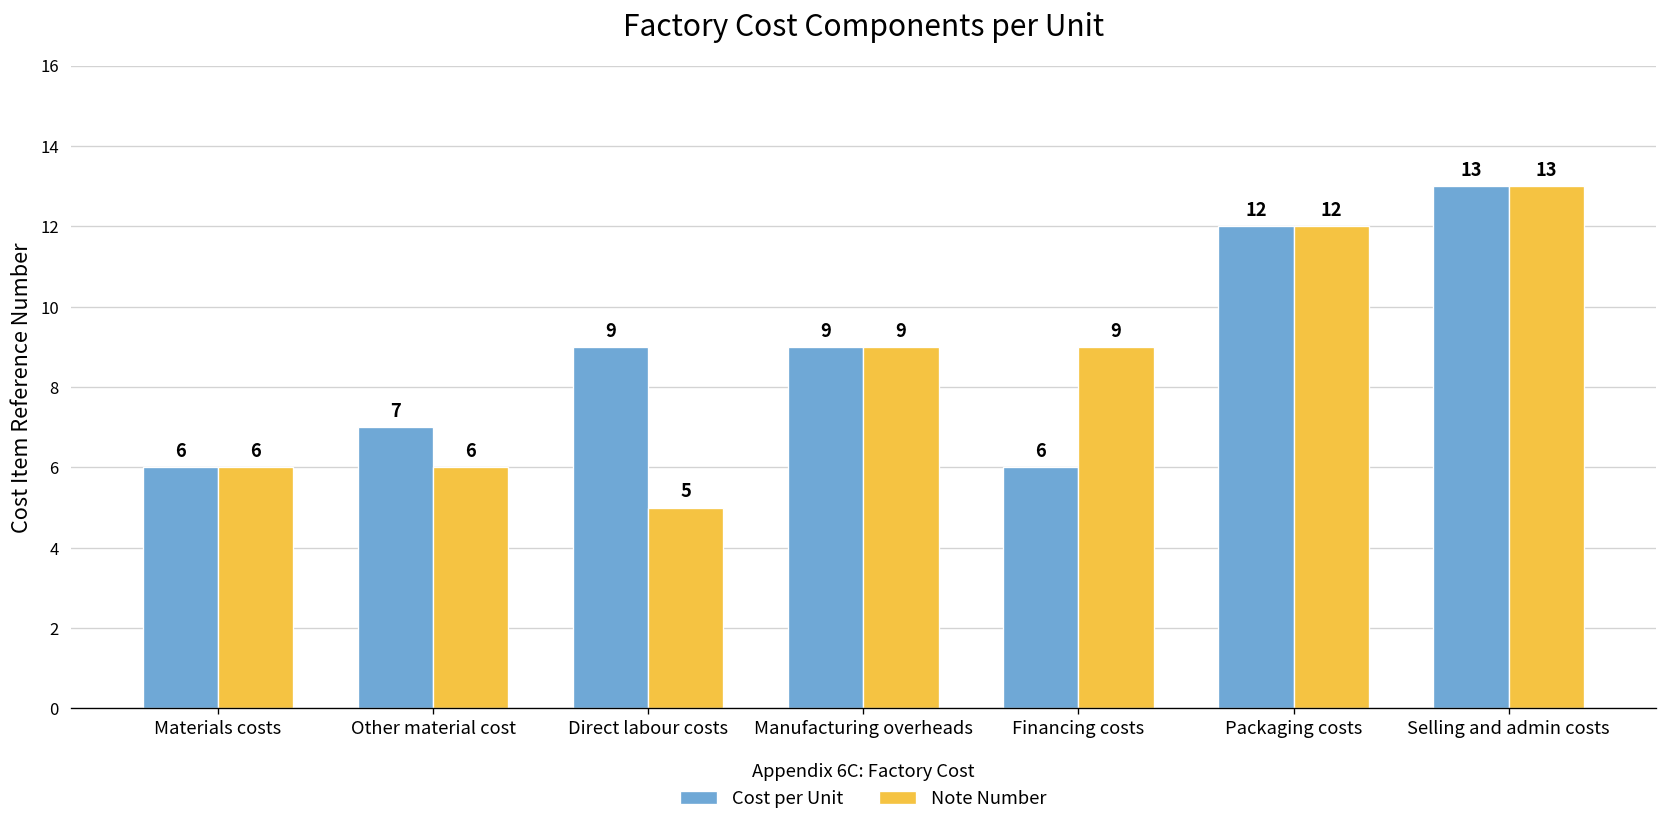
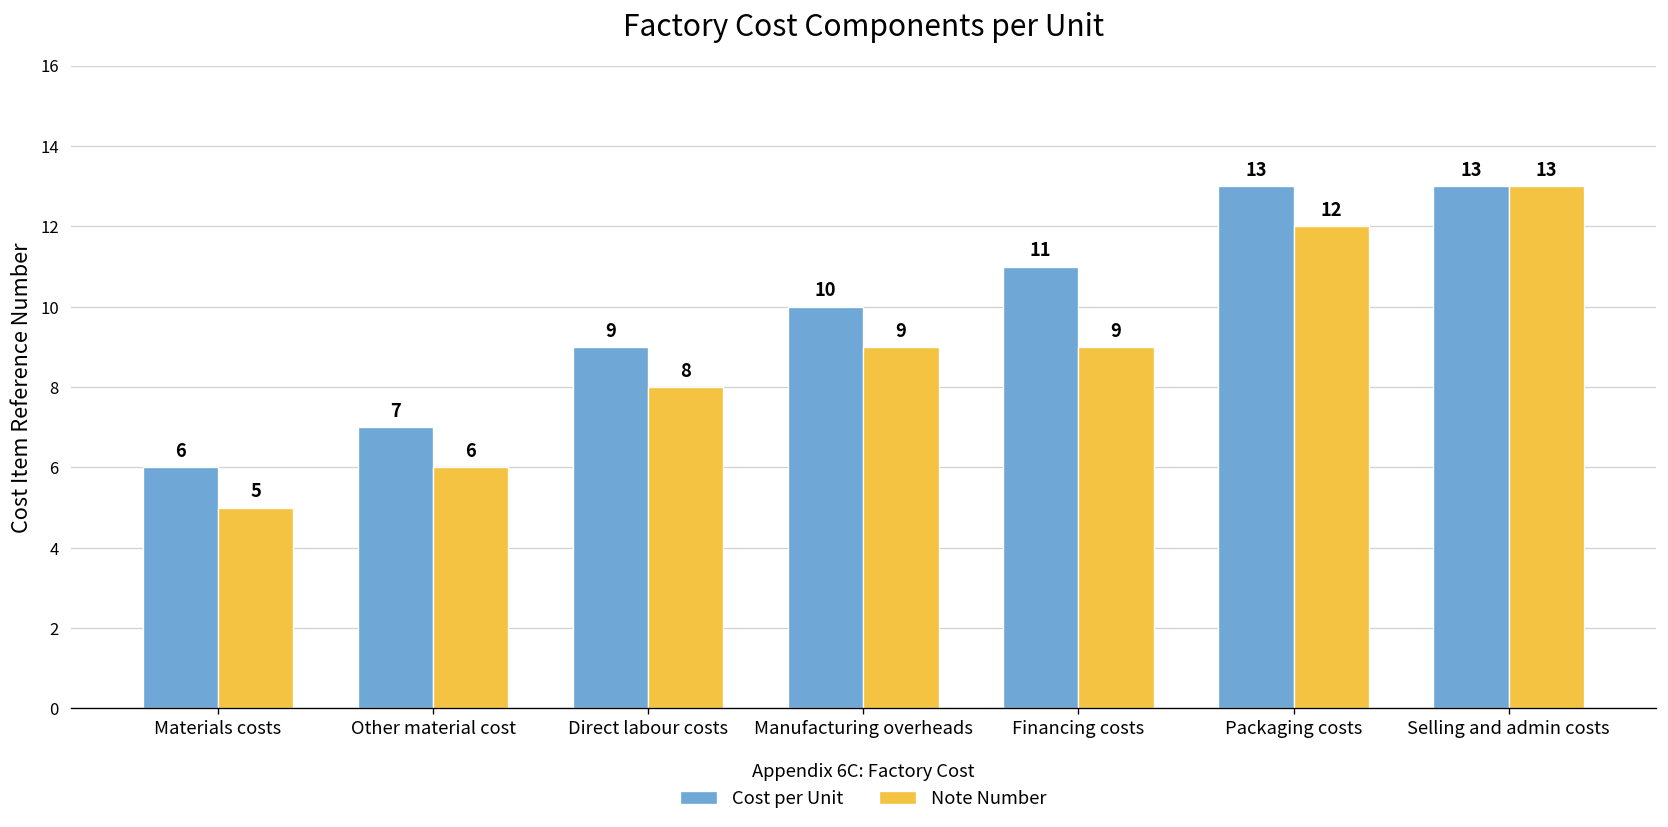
  {
    "Cost per Unit": {
      "Materials costs": 6,
      "Other material cost": 7,
      "Direct labour costs": 9,
-     "Manufacturing overheads": 9,
-     "Financing costs": 6,
-     "Packaging costs": 12,
+     "Manufacturing overheads": 10,
+     "Financing costs": 11,
+     "Packaging costs": 13,
      "Selling and admin costs": 13
    },
    "Note Number": {
-     "Materials costs": 6,
+     "Materials costs": 5,
      "Other material cost": 6,
-     "Direct labour costs": 5,
+     "Direct labour costs": 8,
      "Manufacturing overheads": 9,
      "Financing costs": 9,
      "Packaging costs": 12,
      "Selling and admin costs": 13
    }
  }
